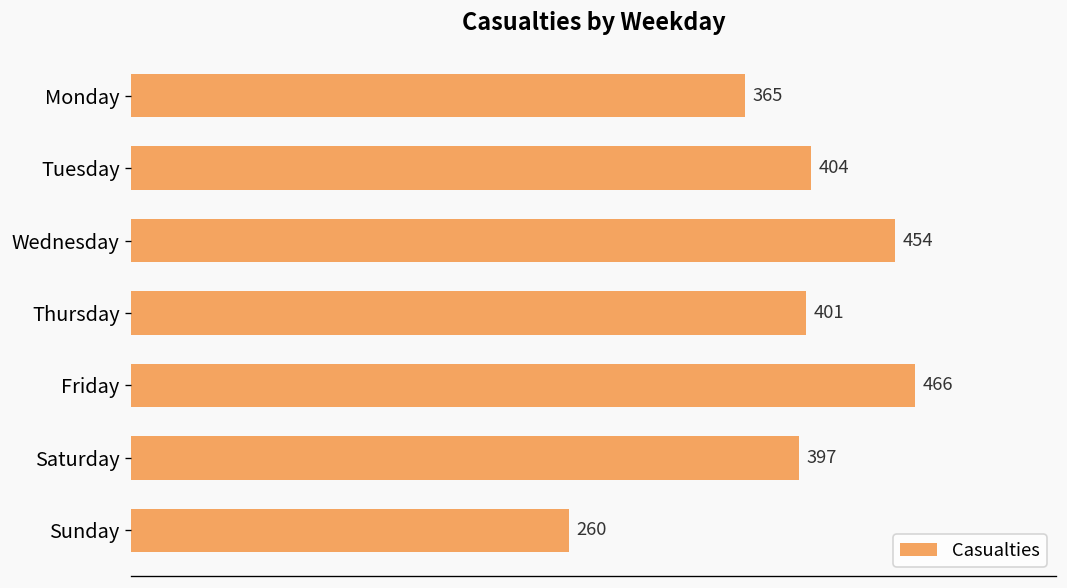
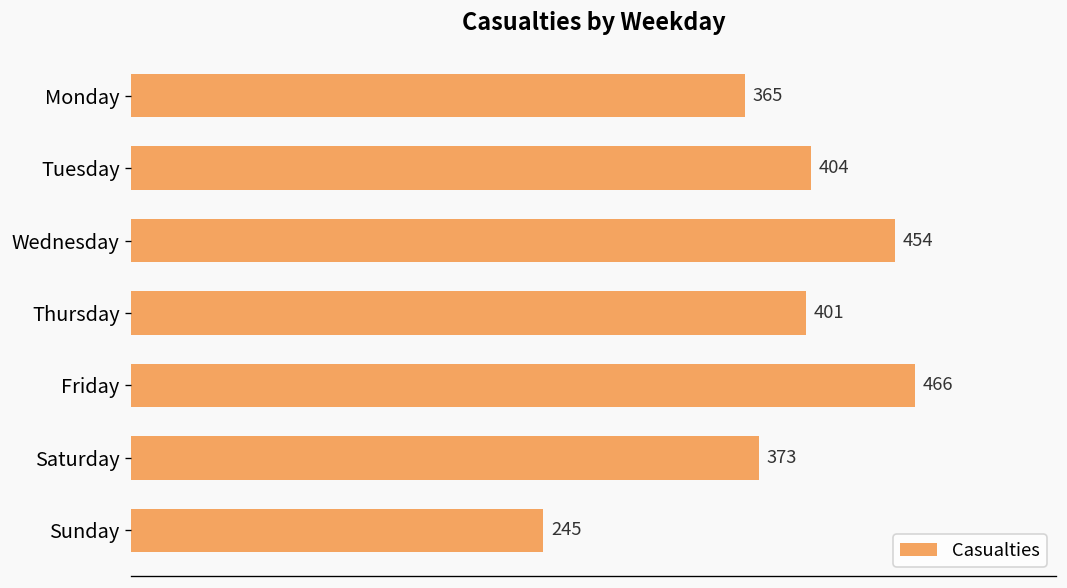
  {
    "Monday": 365,
    "Tuesday": 404,
    "Wednesday": 454,
    "Thursday": 401,
    "Friday": 466,
-   "Saturday": 397,
-   "Sunday": 260
+   "Saturday": 373,
+   "Sunday": 245
  }
